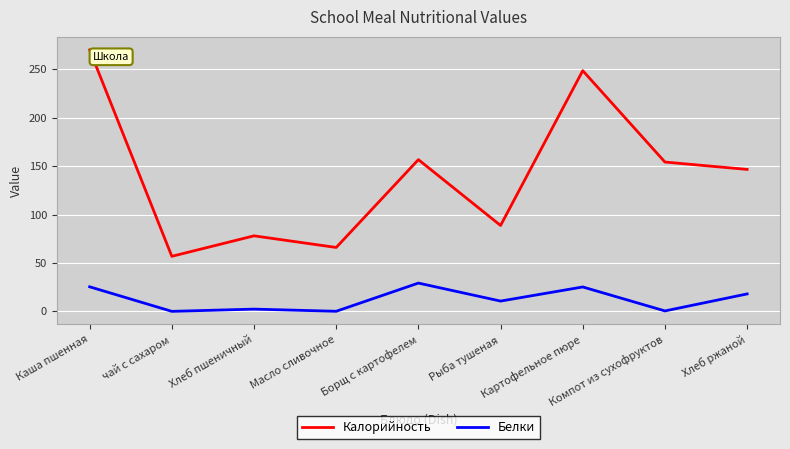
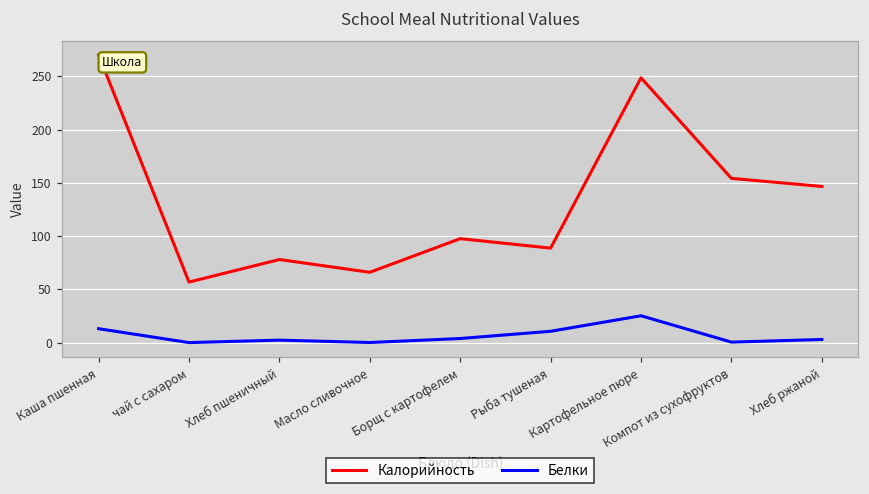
  {
    "Калорийность": {
      "чай с сахаром": 60,
      "Хлеб пшеничный": 80,
      "Масло сливочное": 70,
-     "Борщ с картофелем": 160,
+     "Борщ с картофелем": 100,
      "Рыба тушеная": 90,
      "Картофельное пюре": 250,
      "Компот из сухофруктов": 150,
      "Хлеб ржаной": 150
    },
    "Белки": {
-     "Каша пшенная": 30,
+     "Каша пшенная": 10,
      "чай с сахаром": 0,
      "Хлеб пшеничный": 0,
      "Масло сливочное": 0,
-     "Борщ с картофелем": 30,
+     "Борщ с картофелем": 0,
      "Рыба тушеная": 10,
      "Картофельное пюре": 30,
      "Компот из сухофруктов": 0,
-     "Хлеб ржаной": 20
+     "Хлеб ржаной": 0
    }
  }
